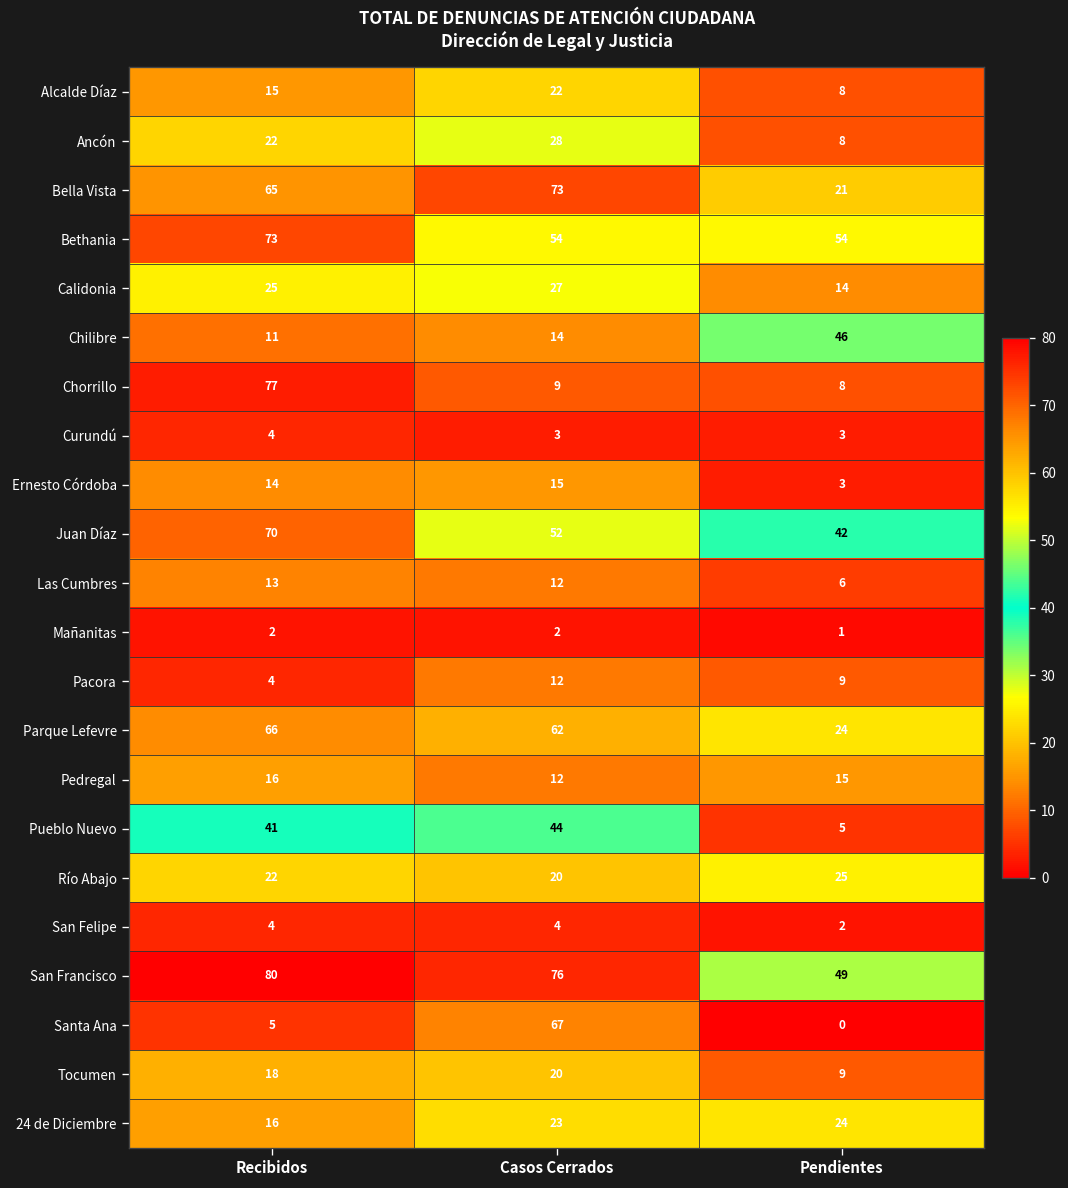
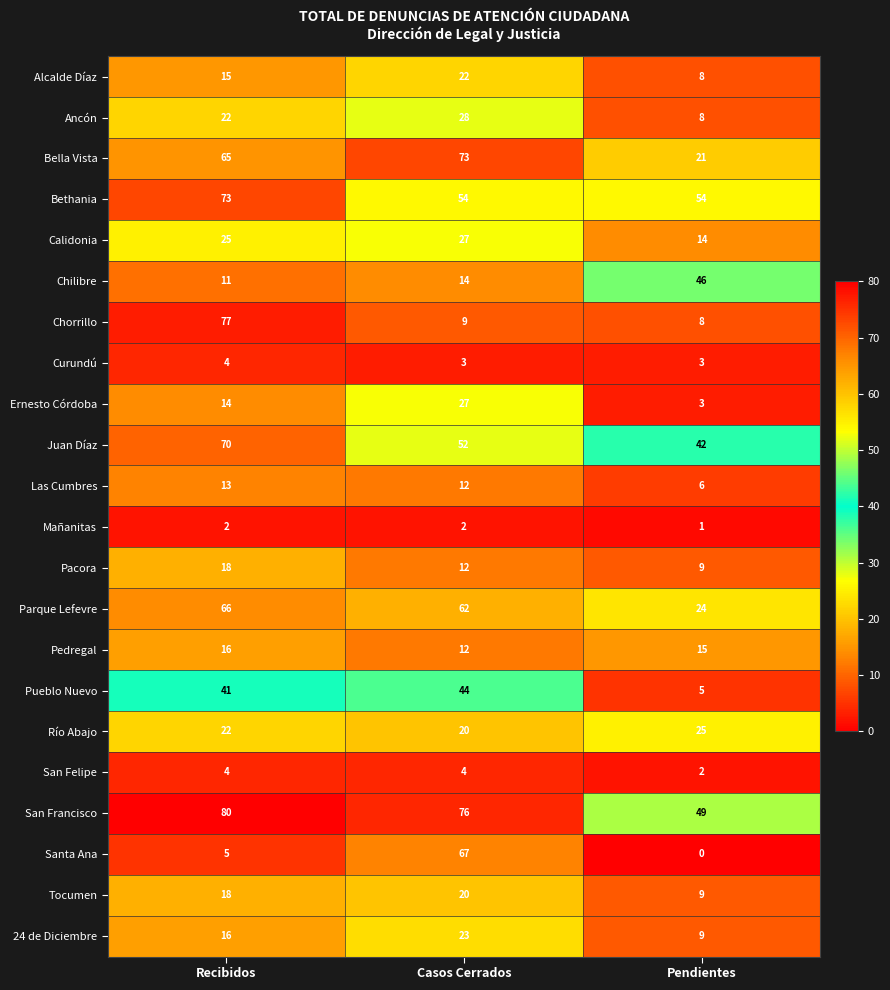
  {
    "Alcalde Díaz": {
      "Recibidos": 15,
      "Casos Cerrados": 22,
      "Pendientes": 8
    },
    "Ancón": {
      "Recibidos": 22,
      "Casos Cerrados": 28,
      "Pendientes": 8
    },
    "Bella Vista": {
      "Recibidos": 65,
      "Casos Cerrados": 73,
      "Pendientes": 21
    },
    "Bethania": {
      "Recibidos": 73,
      "Casos Cerrados": 54,
      "Pendientes": 54
    },
    "Calidonia": {
      "Recibidos": 25,
      "Casos Cerrados": 27,
      "Pendientes": 14
    },
    "Chilibre": {
      "Recibidos": 11,
      "Casos Cerrados": 14,
      "Pendientes": 46
    },
    "Chorrillo": {
      "Recibidos": 77,
      "Casos Cerrados": 9,
      "Pendientes": 8
    },
    "Curundú": {
      "Recibidos": 4,
      "Casos Cerrados": 3,
      "Pendientes": 3
    },
    "Ernesto Córdoba": {
      "Recibidos": 14,
-     "Casos Cerrados": 15,
+     "Casos Cerrados": 27,
      "Pendientes": 3
    },
    "Juan Díaz": {
      "Recibidos": 70,
      "Casos Cerrados": 52,
      "Pendientes": 42
    },
    "Las Cumbres": {
      "Recibidos": 13,
      "Casos Cerrados": 12,
      "Pendientes": 6
    },
    "Mañanitas": {
      "Recibidos": 2,
      "Casos Cerrados": 2,
      "Pendientes": 1
    },
    "Pacora": {
-     "Recibidos": 4,
+     "Recibidos": 18,
      "Casos Cerrados": 12,
      "Pendientes": 9
    },
    "Parque Lefevre": {
      "Recibidos": 66,
      "Casos Cerrados": 62,
      "Pendientes": 24
    },
    "Pedregal": {
      "Recibidos": 16,
      "Casos Cerrados": 12,
      "Pendientes": 15
    },
    "Pueblo Nuevo": {
      "Recibidos": 41,
      "Casos Cerrados": 44,
      "Pendientes": 5
    },
    "Río Abajo": {
      "Recibidos": 22,
      "Casos Cerrados": 20,
      "Pendientes": 25
    },
    "San Felipe": {
      "Recibidos": 4,
      "Casos Cerrados": 4,
      "Pendientes": 2
    },
    "San Francisco": {
      "Recibidos": 80,
      "Casos Cerrados": 76,
      "Pendientes": 49
    },
    "Santa Ana": {
      "Recibidos": 5,
      "Casos Cerrados": 67,
      "Pendientes": 0
    },
    "Tocumen": {
      "Recibidos": 18,
      "Casos Cerrados": 20,
      "Pendientes": 9
    },
    "24 de Diciembre": {
      "Recibidos": 16,
      "Casos Cerrados": 23,
-     "Pendientes": 24
+     "Pendientes": 9
    }
  }
